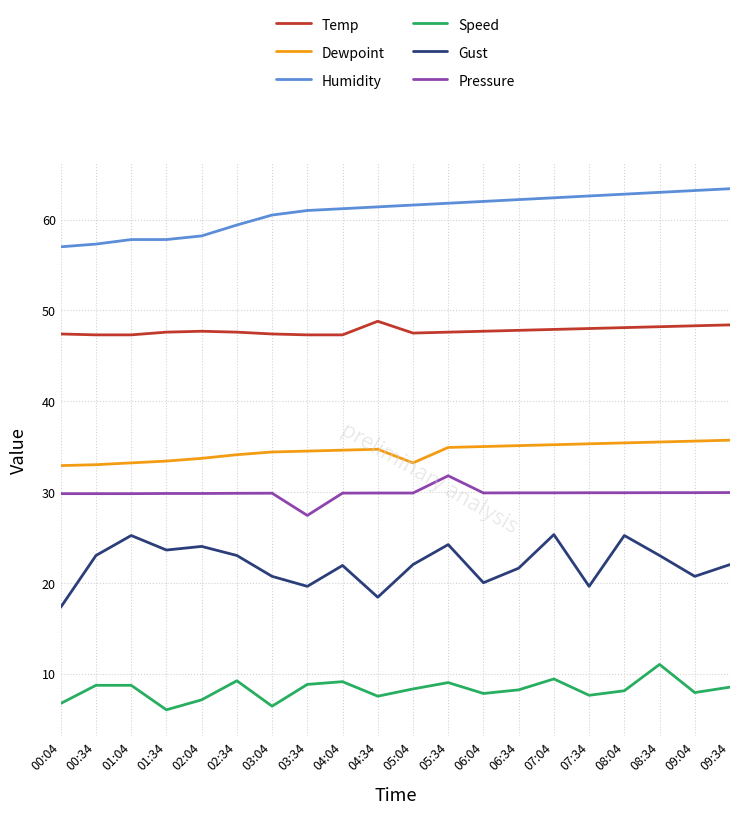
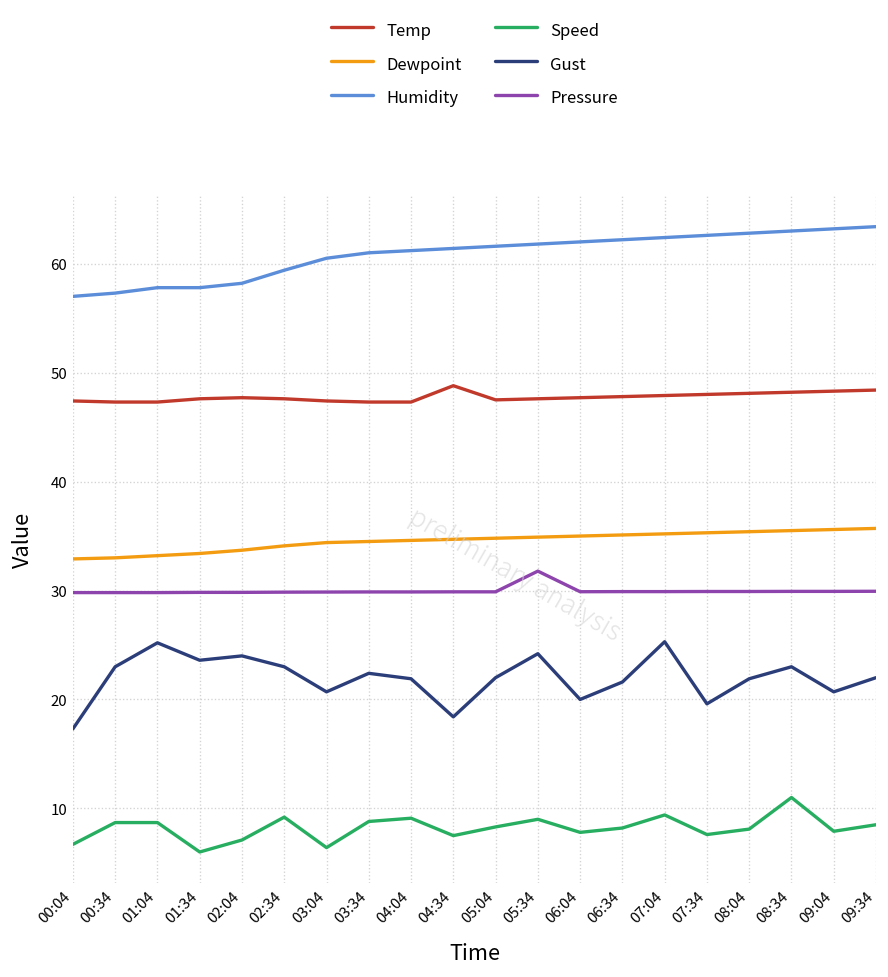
  {
    "Temp": {
      "00:04": 47,
      "00:34": 47,
      "01:04": 47,
      "01:34": 48,
      "02:04": 48,
      "02:34": 48,
      "03:04": 47,
      "03:34": 47,
      "04:04": 47,
      "04:34": 49,
      "05:04": 48,
      "05:34": 48,
      "06:04": 48,
      "06:34": 48,
      "07:04": 48,
      "07:34": 48,
      "08:04": 48,
      "08:34": 48,
      "09:04": 48,
      "09:34": 48
    },
    "Dewpoint": {
      "00:04": 33,
      "00:34": 33,
      "01:04": 33,
      "01:34": 33,
      "02:04": 34,
      "02:34": 34,
      "03:04": 34,
      "03:34": 35,
      "04:04": 35,
      "04:34": 35,
-     "05:04": 33,
+     "05:04": 35,
      "05:34": 35,
      "06:04": 35,
      "06:34": 35,
      "07:04": 35,
      "07:34": 35,
      "08:04": 35,
      "08:34": 36,
      "09:04": 36,
      "09:34": 36
    },
    "Humidity": {
      "00:04": 57,
      "00:34": 57,
      "01:04": 58,
      "01:34": 58,
      "02:04": 58,
      "02:34": 59,
      "03:04": 61,
      "03:34": 61,
      "04:04": 61,
      "04:34": 61,
      "05:04": 62,
      "05:34": 62,
      "06:04": 62,
      "06:34": 62,
      "07:04": 62,
      "07:34": 63,
      "08:04": 63,
      "08:34": 63,
      "09:04": 63,
      "09:34": 63
    },
    "Speed": {
      "00:04": 7,
      "00:34": 9,
      "01:04": 9,
      "01:34": 6,
      "02:04": 7,
      "02:34": 9,
      "03:04": 6,
      "03:34": 9,
      "04:04": 9,
      "04:34": 8,
      "05:04": 8,
      "05:34": 9,
      "06:04": 8,
      "06:34": 8,
      "07:04": 9,
      "07:34": 8,
      "08:04": 8,
      "08:34": 11,
      "09:04": 8,
      "09:34": 9
    },
    "Gust": {
      "00:04": 17,
      "00:34": 23,
      "01:04": 25,
      "01:34": 24,
      "02:04": 24,
      "02:34": 23,
      "03:04": 21,
-     "03:34": 20,
+     "03:34": 22,
      "04:04": 22,
      "04:34": 18,
      "05:04": 22,
      "05:34": 24,
      "06:04": 20,
      "06:34": 22,
      "07:04": 25,
      "07:34": 20,
-     "08:04": 25,
+     "08:04": 22,
      "08:34": 23,
      "09:04": 21,
      "09:34": 22
    },
    "Pressure": {
      "00:04": 30,
      "00:34": 30,
      "01:04": 30,
      "01:34": 30,
      "02:04": 30,
      "02:34": 30,
      "03:04": 30,
-     "03:34": 27,
+     "03:34": 30,
      "04:04": 30,
      "04:34": 30,
      "05:04": 30,
      "05:34": 32,
      "06:04": 30,
      "06:34": 30,
      "07:04": 30,
      "07:34": 30,
      "08:04": 30,
      "08:34": 30,
      "09:04": 30,
      "09:34": 30
    }
  }
